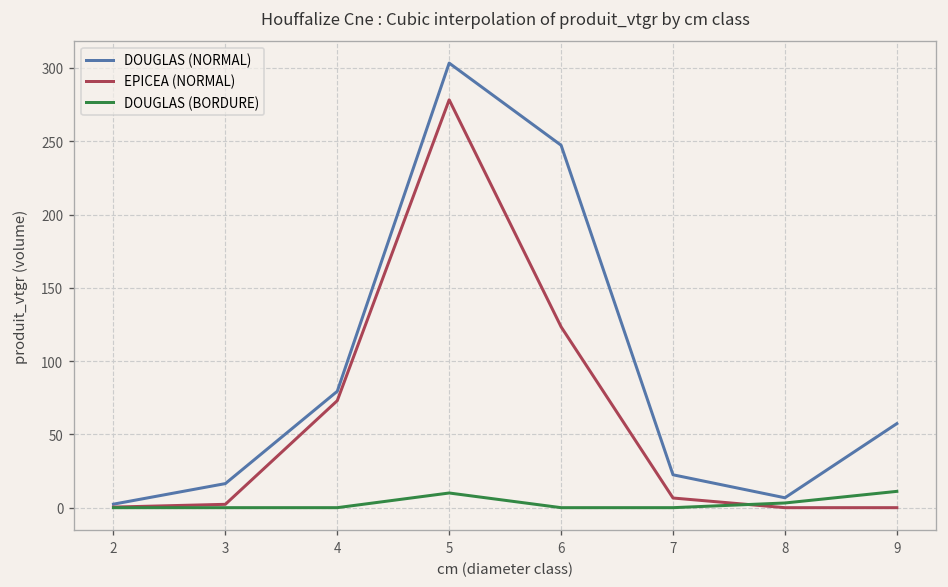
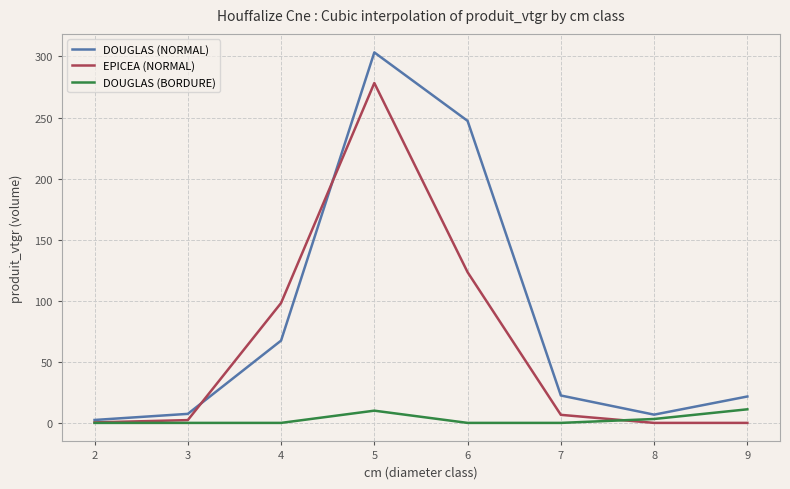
  {
    "DOUGLAS (NORMAL)": {
-     "3": 16,
-     "4": 79,
+     "3": 7,
+     "4": 67,
      "5": 303,
      "6": 247,
      "7": 22,
      "8": 7,
-     "9": 57
+     "9": 22
    },
    "EPICEA (NORMAL)": {
      "3": 2,
-     "4": 73,
+     "4": 98,
      "5": 278,
      "6": 123,
      "7": 7,
      "8": 0,
      "9": 0
    },
    "DOUGLAS (BORDURE)": {
      "3": 0,
      "4": 0,
      "5": 10,
      "6": 0,
      "7": 0,
      "8": 3,
      "9": 11
    }
  }
